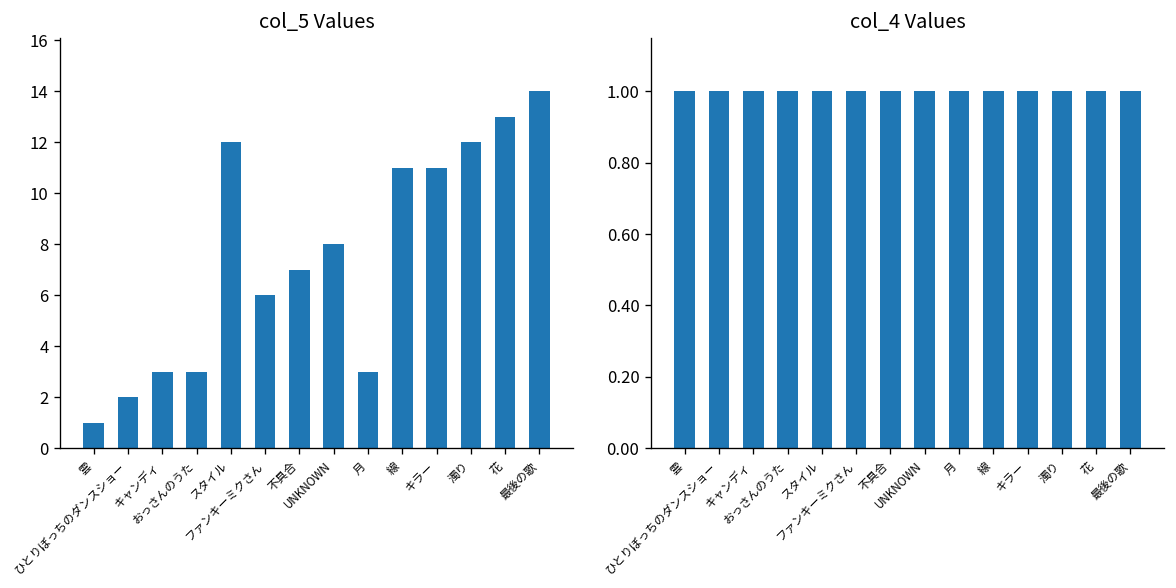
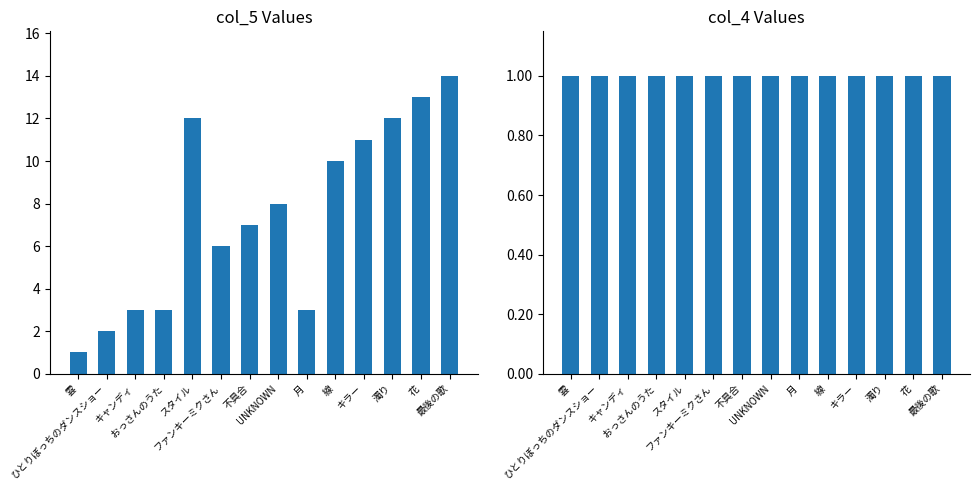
  {
    "col_5 Values": {
      "雲": 1,
      "ひとりぼっちのダンスショー": 2,
      "キャンディ": 3,
      "おっさんのうた": 3,
      "スタイル": 12,
      "ファンキーミクさん": 6,
      "不具合": 7,
      "UNKNOWN": 8,
      "月": 3,
-     "線": 11,
+     "線": 10,
      "キラー": 11,
      "濁り": 12,
      "花": 13,
      "最後の歌": 14
    },
    "col_4 Values": {
      "雲": 1.00,
      "ひとりぼっちのダンスショー": 1.00,
      "キャンディ": 1.00,
      "おっさんのうた": 1.00,
      "スタイル": 1.00,
      "ファンキーミクさん": 1.00,
      "不具合": 1.00,
      "UNKNOWN": 1.00,
      "月": 1.00,
      "線": 1.00,
      "キラー": 1.00,
      "濁り": 1.00,
      "花": 1.00,
      "最後の歌": 1.00
    }
  }
